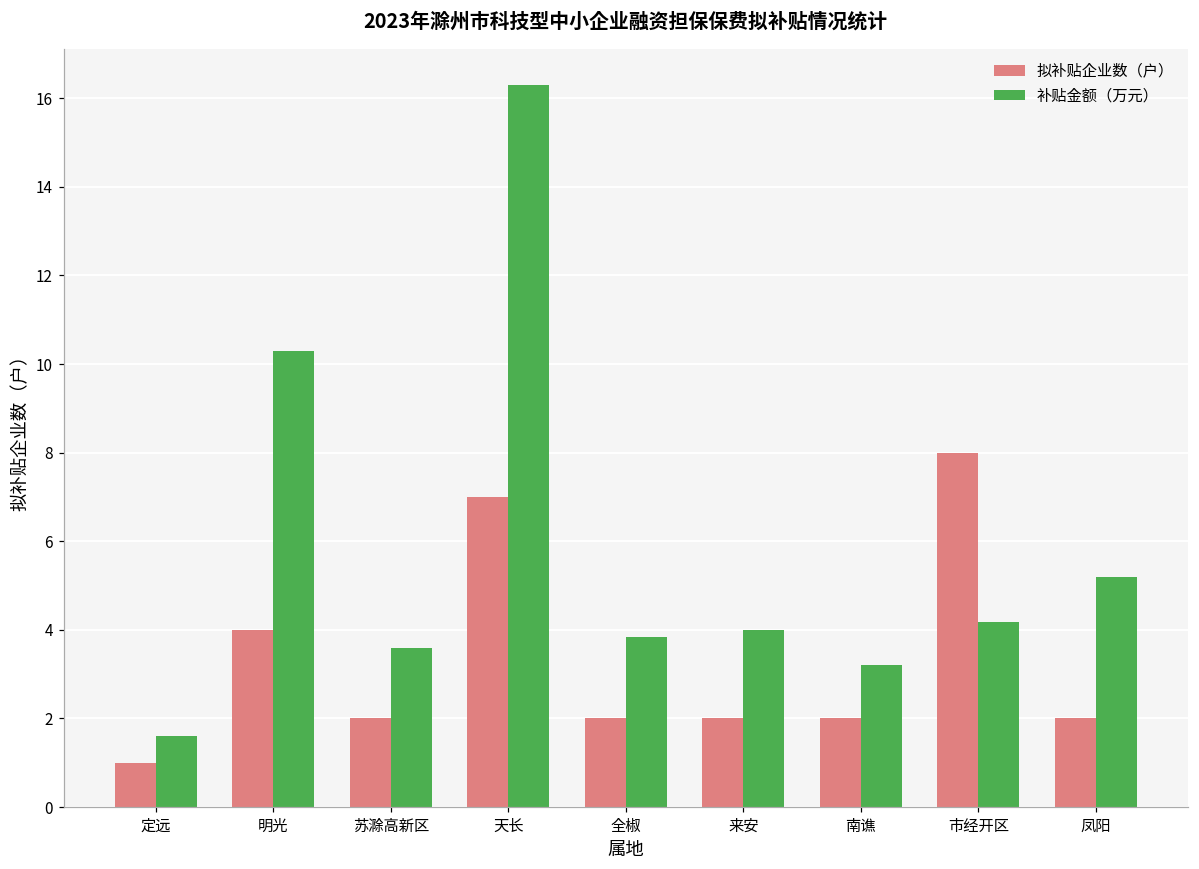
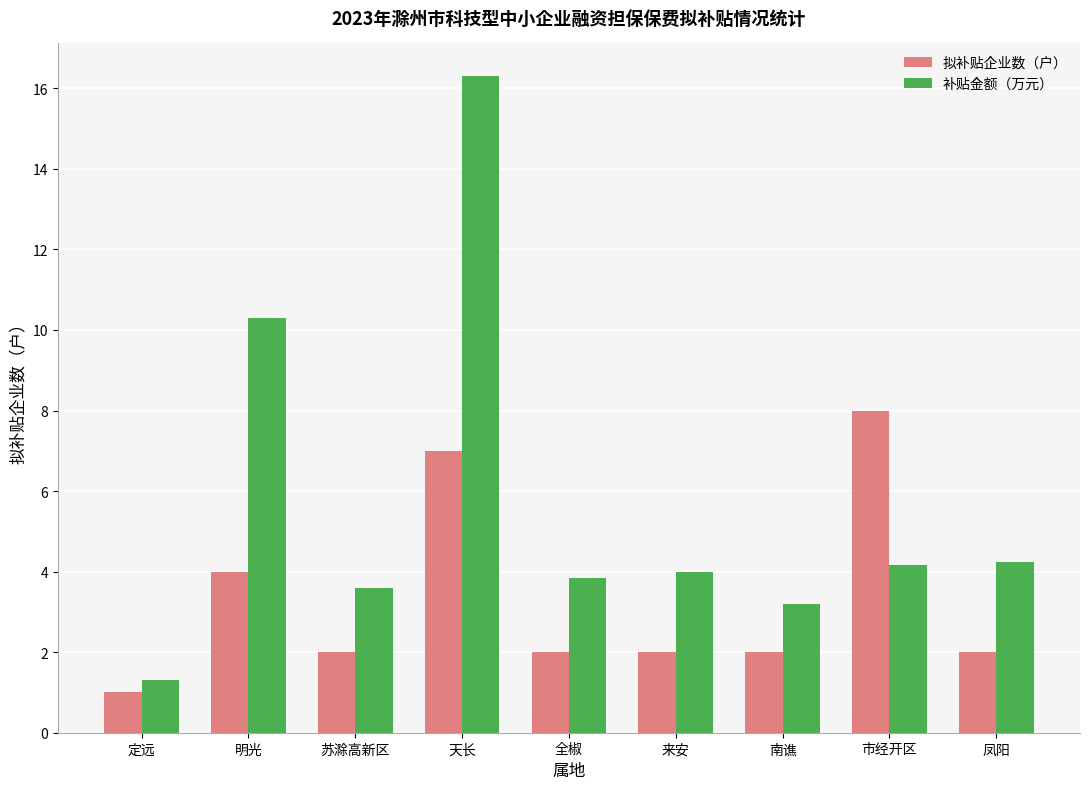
  {
    "拟补贴企业数（户）": {
      "定远": 1.0,
      "明光": 4.0,
      "苏滁高新区": 2.0,
      "天长": 7.0,
      "全椒": 2.0,
      "来安": 2.0,
      "南谯": 2.0,
      "市经开区": 8.0,
      "凤阳": 2.0
    },
    "补贴金额（万元）": {
-     "定远": 1.6,
+     "定远": 1.3,
      "明光": 10.3,
      "苏滁高新区": 3.6,
      "天长": 16.3,
      "全椒": 3.9,
      "来安": 4.0,
      "南谯": 3.2,
      "市经开区": 4.2,
-     "凤阳": 5.2
+     "凤阳": 4.3
    }
  }
